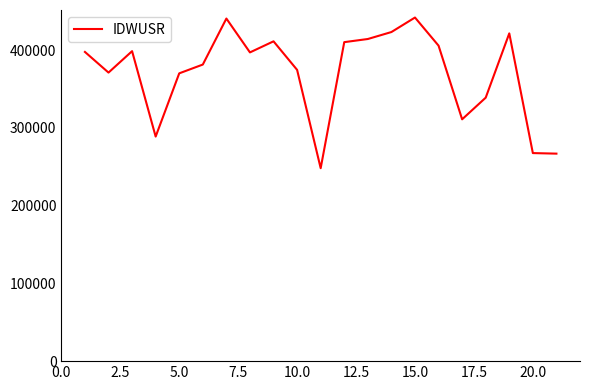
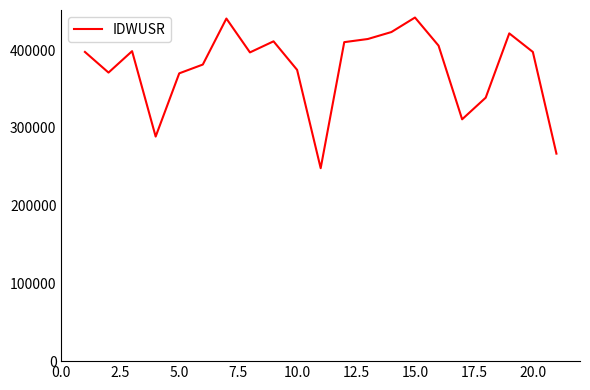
  {
    "5.0": 370000,
    "10.0": 370000,
    "15.0": 440000,
-   "20.0": 270000
+   "20.0": 400000
  }
